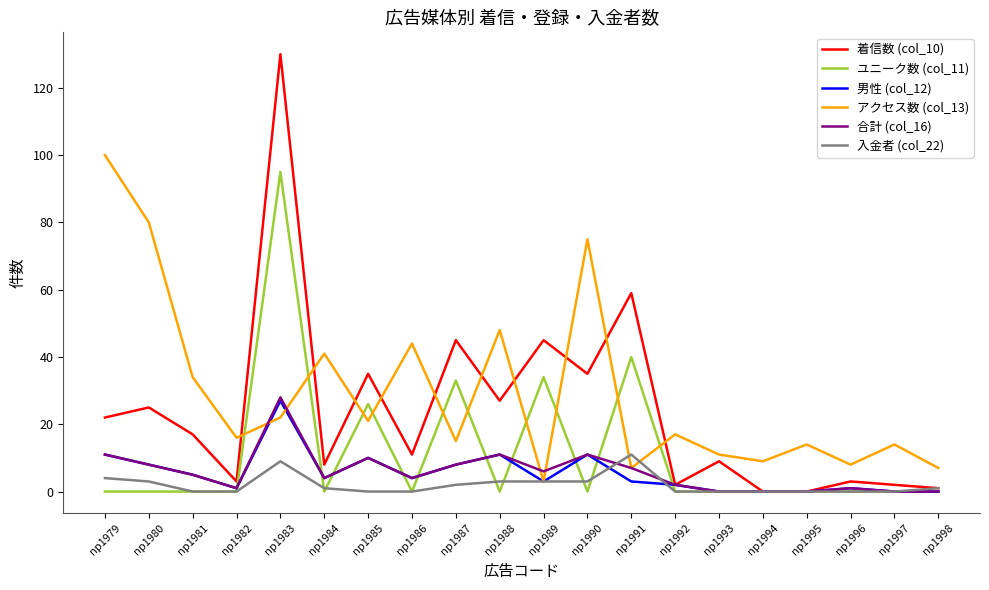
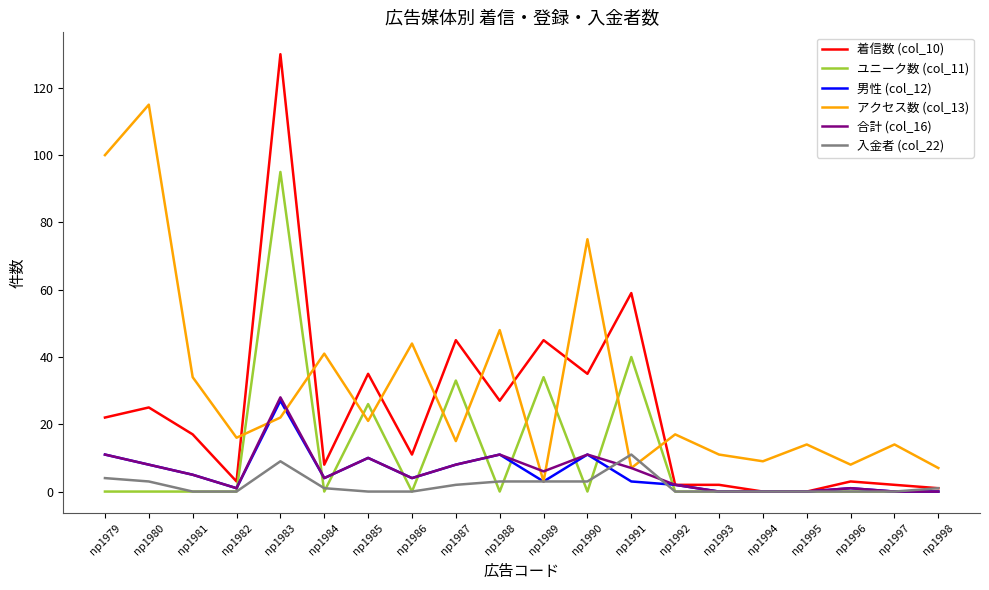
  {
    "着信数 (col_10)": {
      "np1979": 22,
      "np1980": 25,
      "np1981": 17,
      "np1982": 3,
      "np1983": 130,
      "np1984": 8,
      "np1985": 35,
      "np1986": 11,
      "np1987": 45,
      "np1988": 27,
      "np1989": 45,
      "np1990": 35,
      "np1991": 59,
-     "np1993": 9,
+     "np1993": 2,
      "np1996": 3,
      "np1997": 2
    },
    "ユニーク数 (col_11)": {
      "np1979": 0,
      "np1980": 0,
      "np1983": 95,
      "np1984": 0,
      "np1985": 26,
      "np1987": 33,
      "np1988": 0,
      "np1989": 34,
      "np1990": 0,
      "np1991": 40
    },
    "男性 (col_12)": {
      "np1983": 27,
      "np1991": 3
    },
    "アクセス数 (col_13)": {
      "np1979": 100,
-     "np1980": 80,
+     "np1980": 115,
      "np1981": 34,
      "np1982": 16,
      "np1983": 22,
      "np1984": 41,
      "np1985": 21,
      "np1986": 44,
      "np1987": 15,
      "np1988": 48,
      "np1990": 75,
      "np1992": 17,
      "np1993": 11,
      "np1994": 9,
      "np1995": 14,
      "np1996": 8,
      "np1997": 14,
      "np1998": 7
    },
    "合計 (col_16)": {
      "np1983": 28,
      "np1989": 6
    },
    "入金者 (col_22)": {
      "np1979": 4,
      "np1980": 3,
      "np1983": 9,
      "np1984": 1,
      "np1985": 0,
      "np1987": 2,
      "np1988": 3,
      "np1990": 3,
      "np1991": 11
    }
  }
